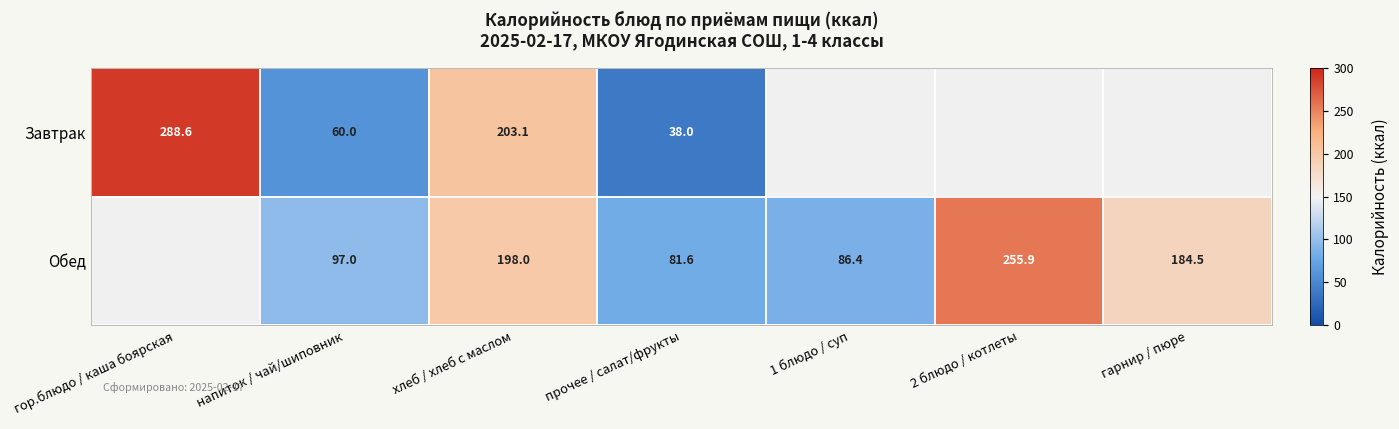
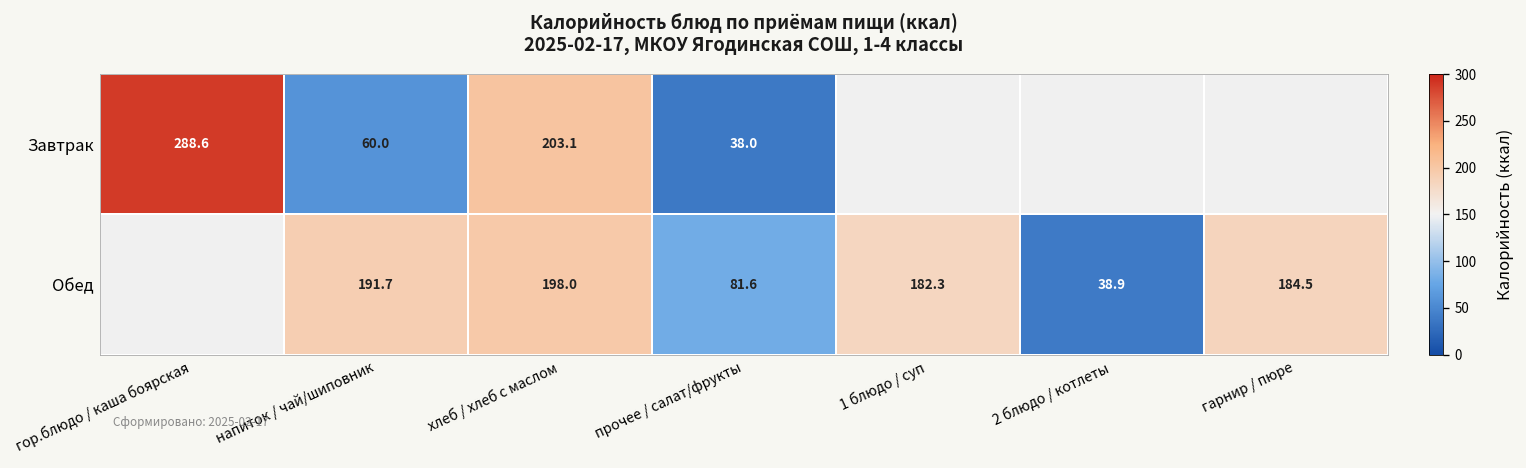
  {
    "Завтрак": {
      "гор.блюдо / каша боярская": 288.6,
      "напиток / чай/шиповник": 60.0,
      "хлеб / хлеб с маслом": 203.1,
      "прочее / салат/фрукты": 38.0
    },
    "Обед": {
-     "напиток / чай/шиповник": 97.0,
+     "напиток / чай/шиповник": 191.7,
      "хлеб / хлеб с маслом": 198.0,
      "прочее / салат/фрукты": 81.6,
-     "1 блюдо / суп": 86.4,
-     "2 блюдо / котлеты": 255.9,
+     "1 блюдо / суп": 182.3,
+     "2 блюдо / котлеты": 38.9,
      "гарнир / пюре": 184.5
    }
  }
